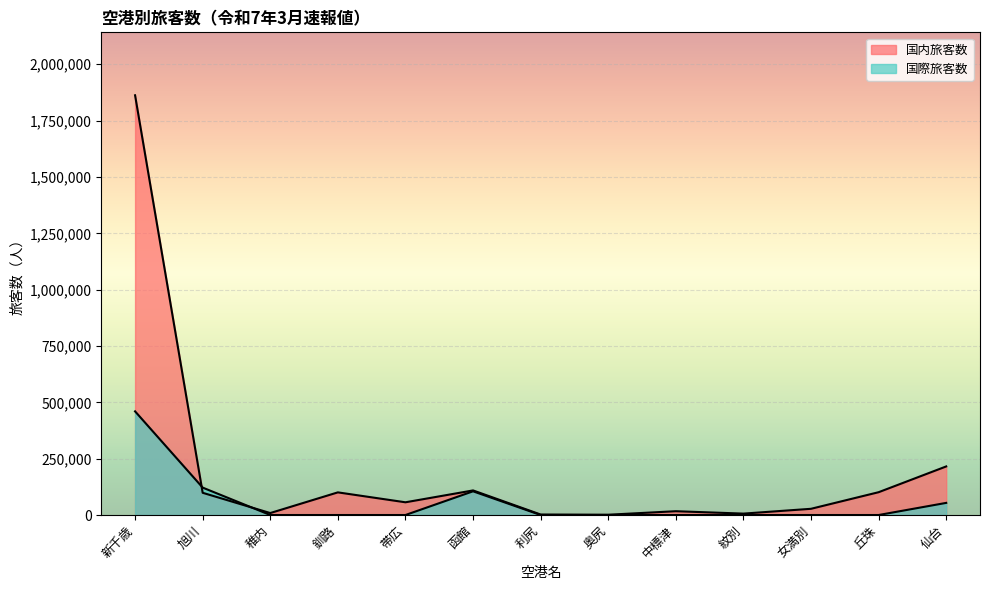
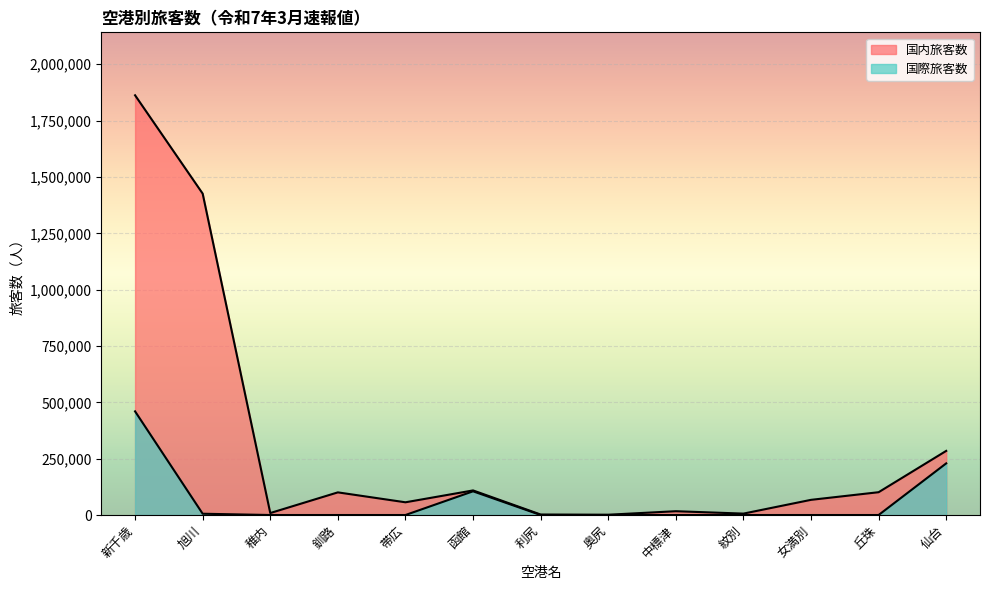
  {
    "国内旅客数": {
      "新千歳": "1,860,000",
-     "旭川": "100,000",
+     "旭川": "1,430,000",
      "釧路": "100,000",
      "帯広": "60,000",
      "中標津": "20,000",
-     "女満別": "30,000",
+     "女満別": "70,000",
      "丘珠": "100,000",
-     "仙台": "220,000"
+     "仙台": "280,000"
    },
    "国際旅客数": {
      "新千歳": "460,000",
-     "旭川": "120,000",
+     "旭川": "10,000",
      "釧路": "0",
      "帯広": "0",
      "中標津": "0",
      "女満別": "0",
      "丘珠": "0",
-     "仙台": "50,000"
+     "仙台": "230,000"
    }
  }
